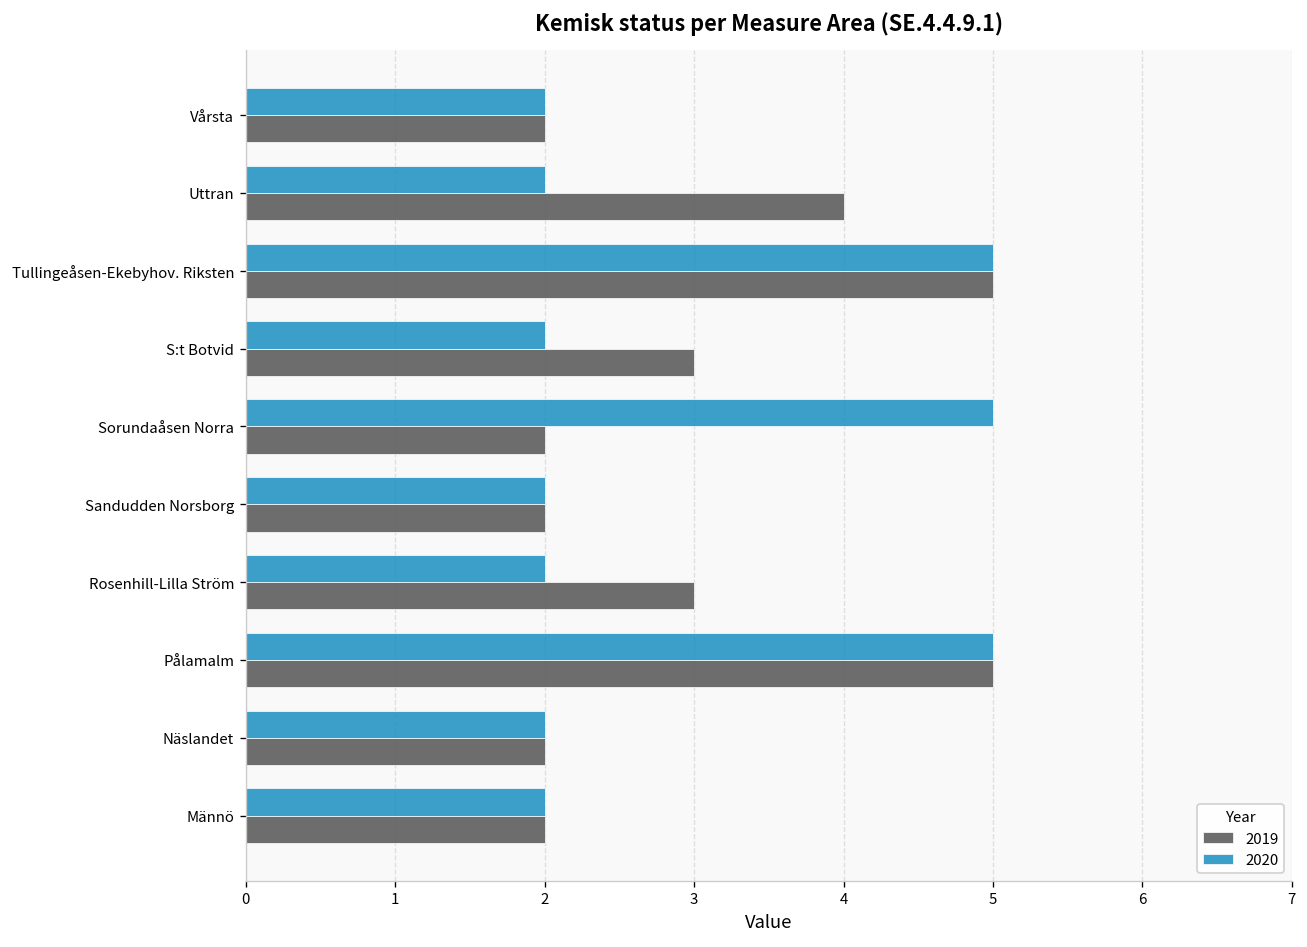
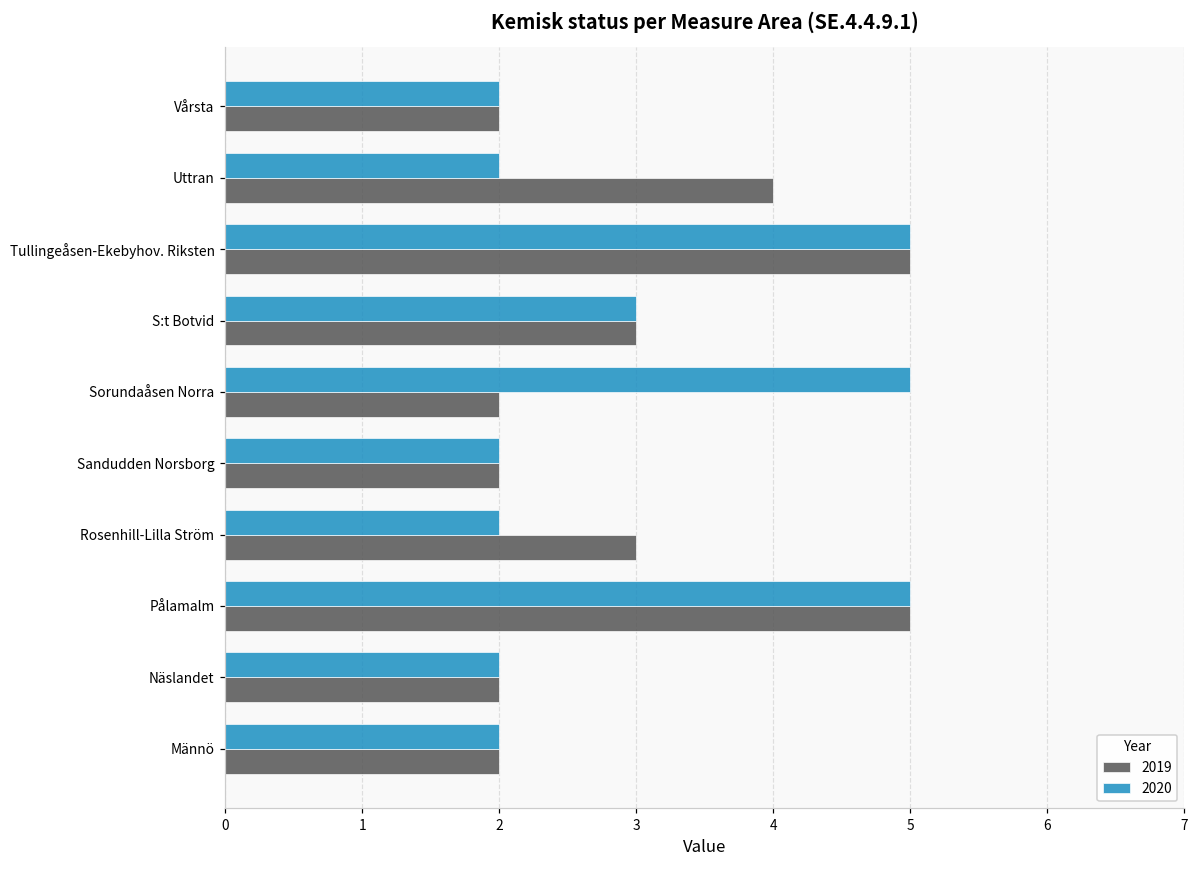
  {
    "2019": {
      "Vårsta": 2,
      "Uttran": 4,
      "Tullingeåsen-Ekebyhov. Riksten": 5,
      "S:t Botvid": 3,
      "Sorundaåsen Norra": 2,
      "Sandudden Norsborg": 2,
      "Rosenhill-Lilla Ström": 3,
      "Pålamalm": 5,
      "Näslandet": 2,
      "Männö": 2
    },
    "2020": {
      "Vårsta": 2,
      "Uttran": 2,
      "Tullingeåsen-Ekebyhov. Riksten": 5,
-     "S:t Botvid": 2,
+     "S:t Botvid": 3,
      "Sorundaåsen Norra": 5,
      "Sandudden Norsborg": 2,
      "Rosenhill-Lilla Ström": 2,
      "Pålamalm": 5,
      "Näslandet": 2,
      "Männö": 2
    }
  }
